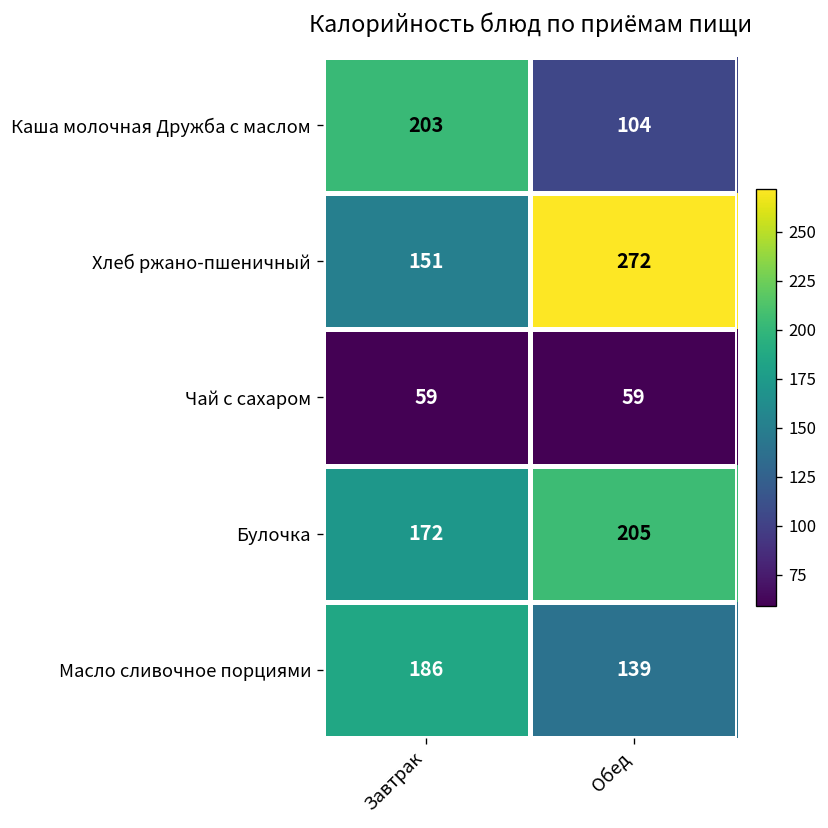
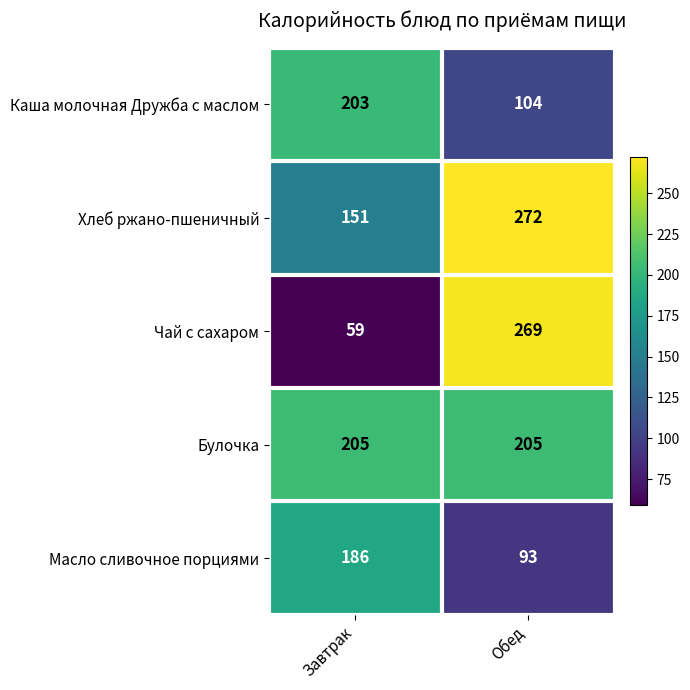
  {
    "Каша молочная Дружба с маслом": {
      "Завтрак": 203,
      "Обед": 104
    },
    "Хлеб ржано-пшеничный": {
      "Завтрак": 151,
      "Обед": 272
    },
    "Чай с сахаром": {
      "Завтрак": 59,
-     "Обед": 59
+     "Обед": 269
    },
    "Булочка": {
-     "Завтрак": 172,
+     "Завтрак": 205,
      "Обед": 205
    },
    "Масло сливочное порциями": {
      "Завтрак": 186,
-     "Обед": 139
+     "Обед": 93
    }
  }
